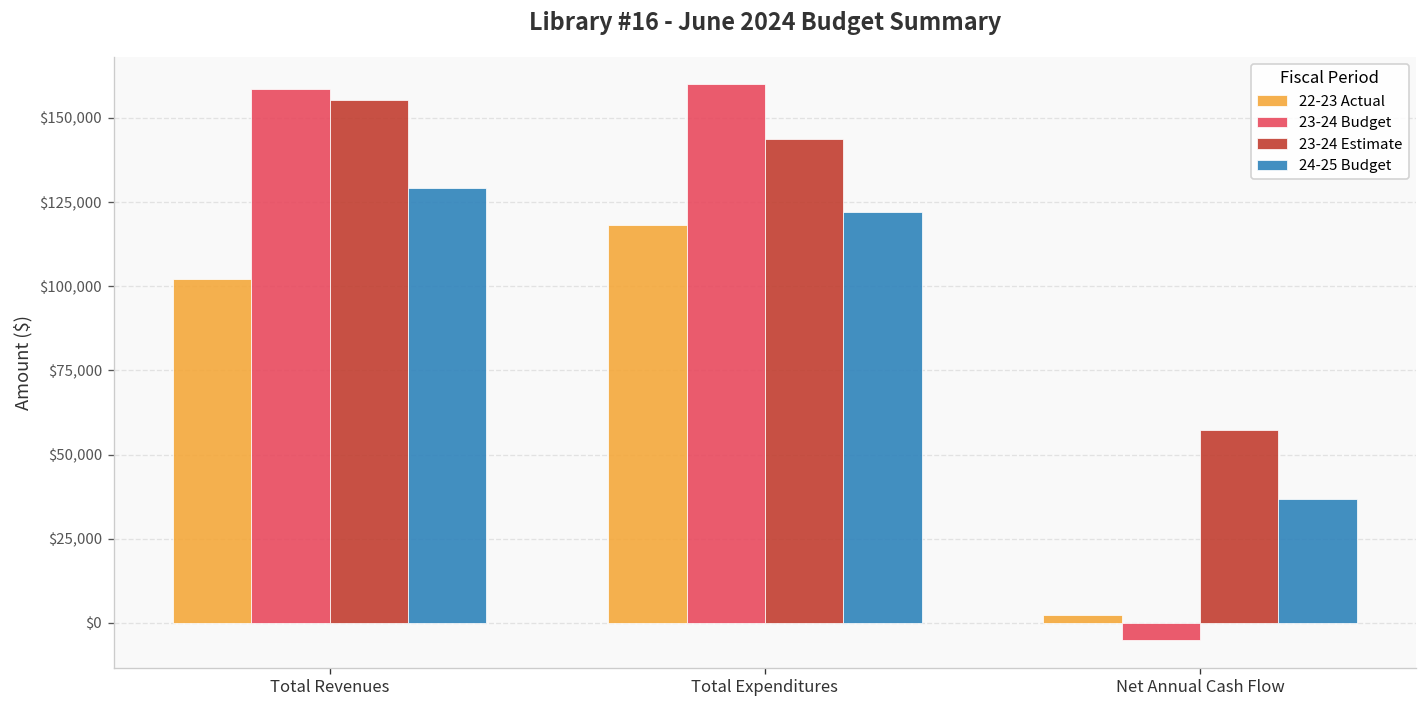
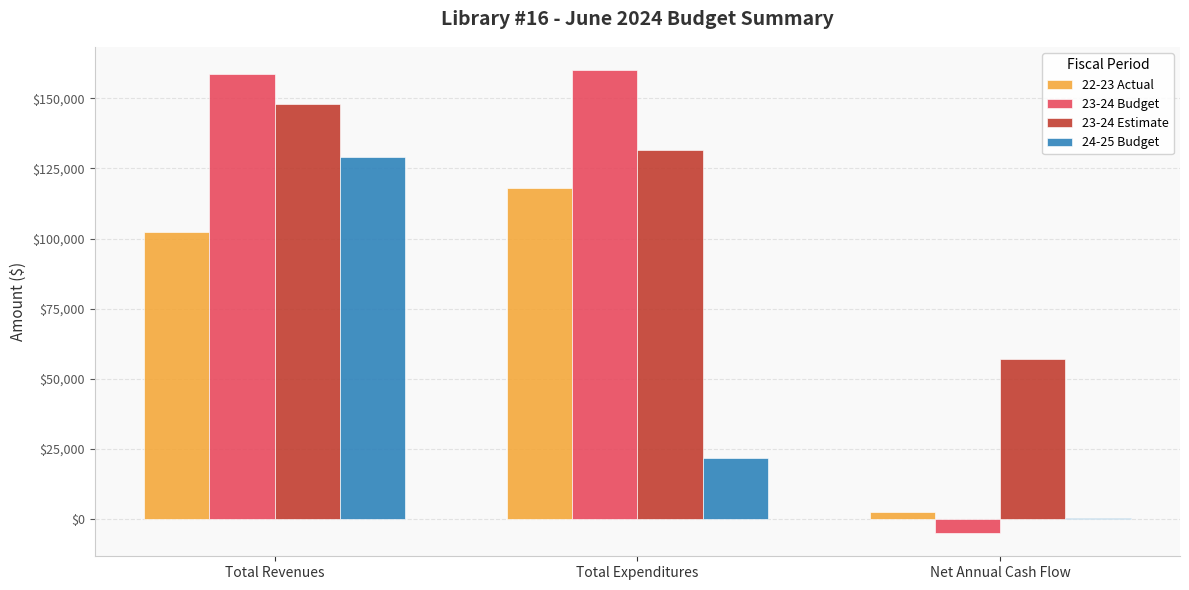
  {
    "22-23 Actual": {
      "Total Revenues": "$102,000",
      "Total Expenditures": "$118,000",
      "Net Annual Cash Flow": "$2,000"
    },
    "23-24 Budget": {
      "Total Revenues": "$159,000",
      "Total Expenditures": "$160,000",
      "Net Annual Cash Flow": "$-5,000"
    },
    "23-24 Estimate": {
-     "Total Revenues": "$155,000",
-     "Total Expenditures": "$144,000",
+     "Total Revenues": "$148,000",
+     "Total Expenditures": "$131,000",
      "Net Annual Cash Flow": "$57,000"
    },
    "24-25 Budget": {
      "Total Revenues": "$129,000",
-     "Total Expenditures": "$122,000",
-     "Net Annual Cash Flow": "$37,000"
+     "Total Expenditures": "$22,000",
+     "Net Annual Cash Flow": "$0"
    }
  }
